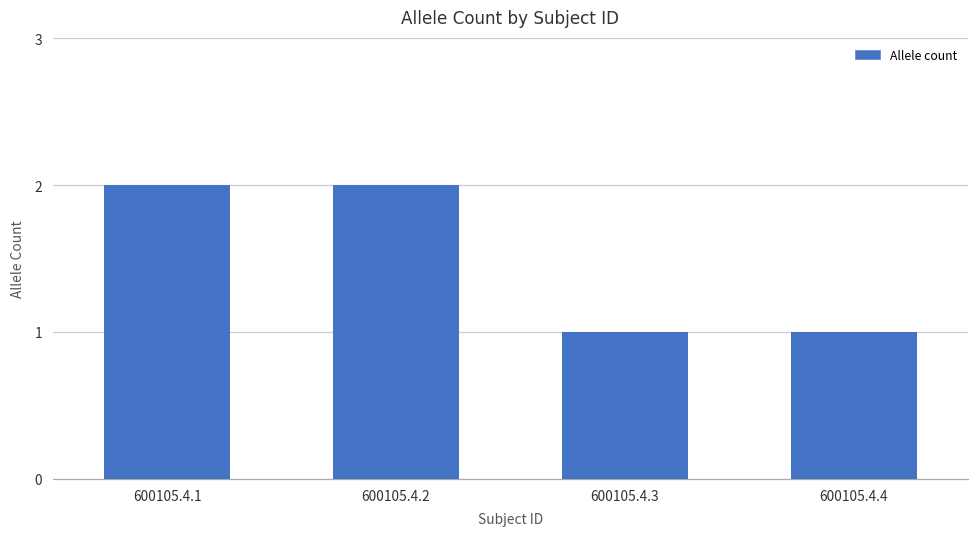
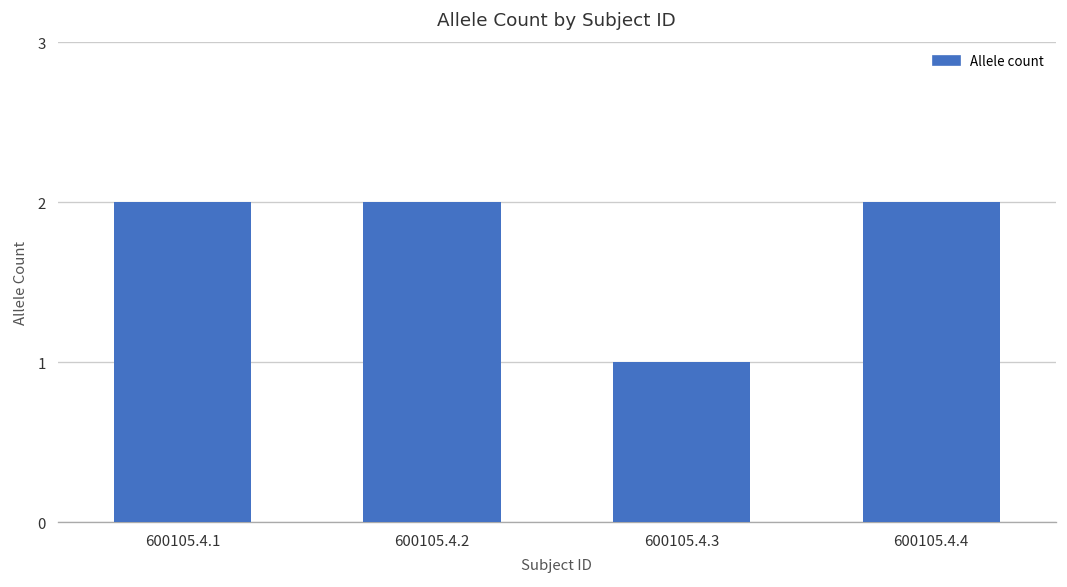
  {
    "600105.4.1": 2,
    "600105.4.2": 2,
    "600105.4.3": 1,
-   "600105.4.4": 1
+   "600105.4.4": 2
  }
